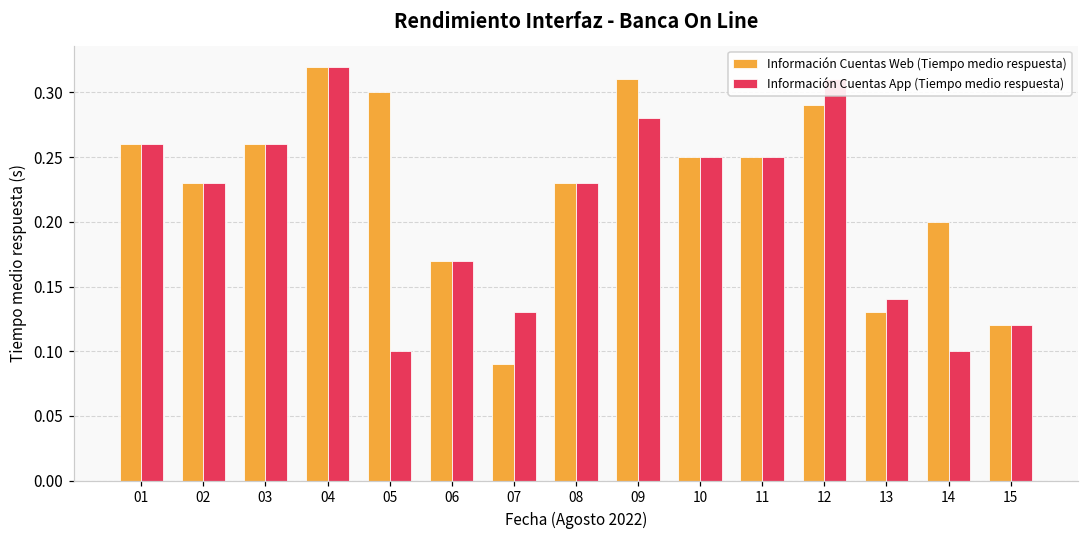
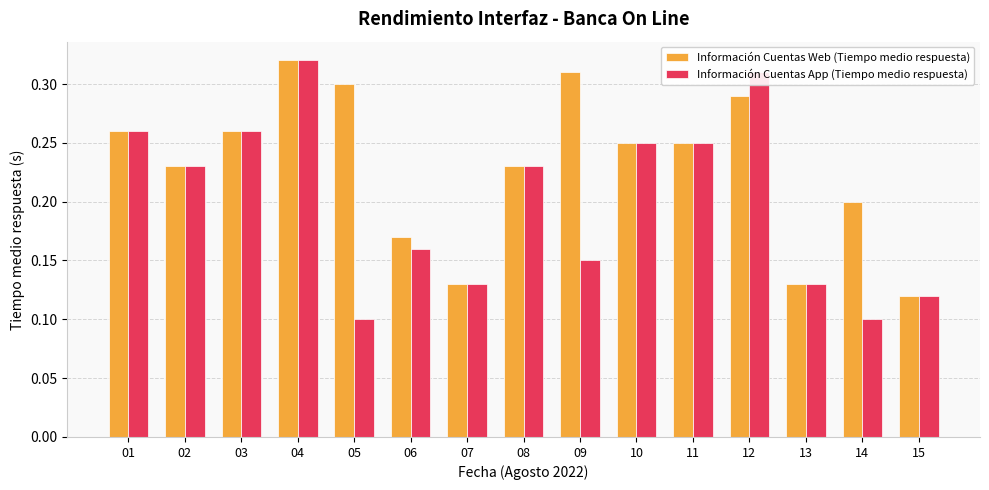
  {
    "Información Cuentas Web (Tiempo medio respuesta)": {
      "01": 0.26,
      "02": 0.23,
      "03": 0.26,
      "04": 0.32,
      "05": 0.30,
      "06": 0.17,
-     "07": 0.09,
+     "07": 0.13,
      "08": 0.23,
      "09": 0.31,
      "10": 0.25,
      "11": 0.25,
      "12": 0.29,
      "13": 0.13,
      "14": 0.20,
      "15": 0.12
    },
    "Información Cuentas App (Tiempo medio respuesta)": {
      "01": 0.26,
      "02": 0.23,
      "03": 0.26,
      "04": 0.32,
      "05": 0.10,
-     "06": 0.17,
+     "06": 0.16,
      "07": 0.13,
      "08": 0.23,
-     "09": 0.28,
+     "09": 0.15,
      "10": 0.25,
      "11": 0.25,
-     "13": 0.14,
+     "13": 0.13,
      "14": 0.10,
      "15": 0.12
    }
  }
